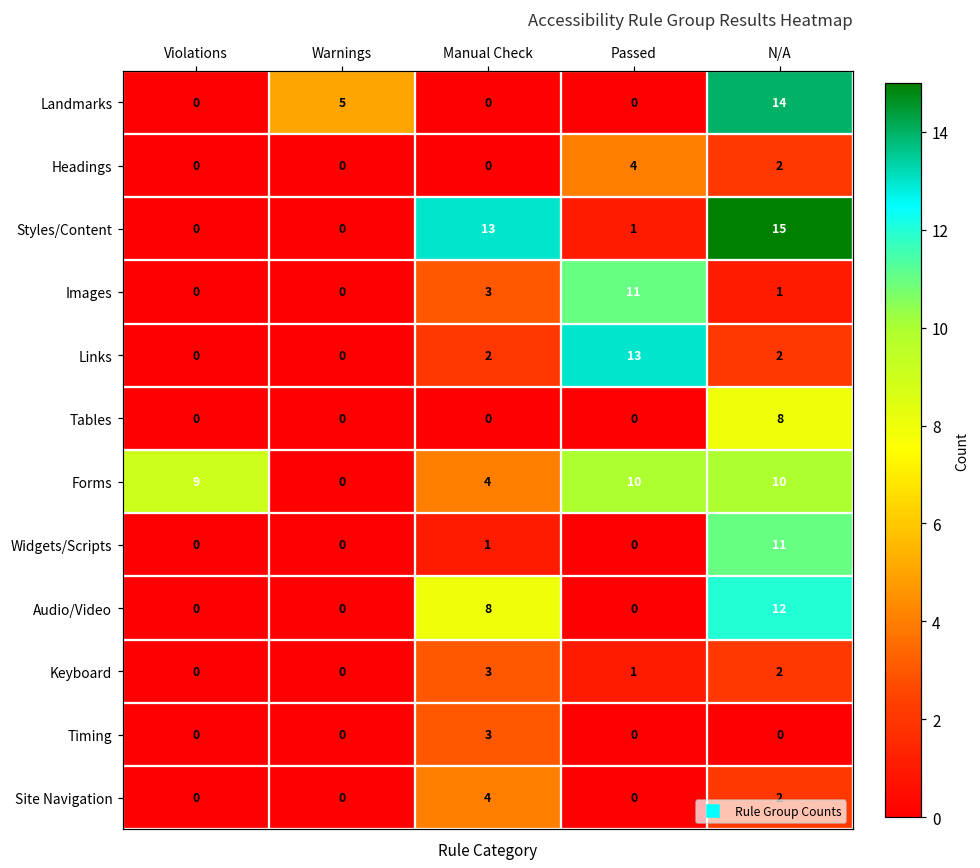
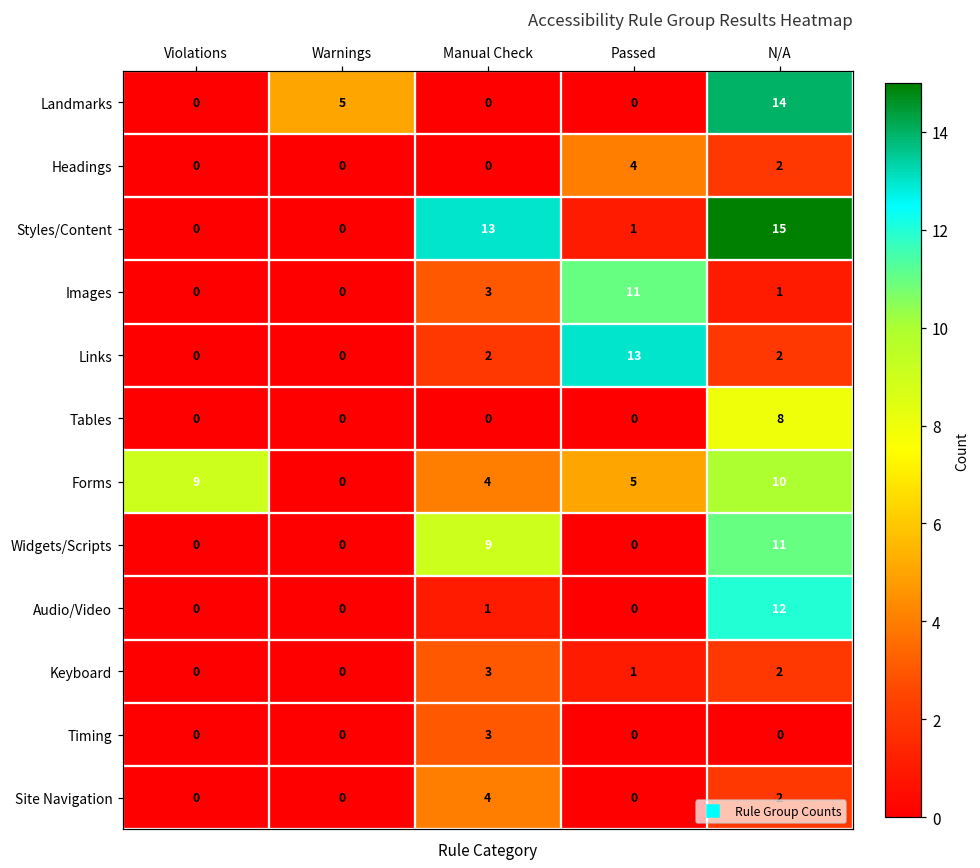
  {
    "Landmarks": {
      "Violations": 0,
      "Warnings": 5,
      "Manual Check": 0,
      "Passed": 0,
      "N/A": 14
    },
    "Headings": {
      "Violations": 0,
      "Warnings": 0,
      "Manual Check": 0,
      "Passed": 4,
      "N/A": 2
    },
    "Styles/Content": {
      "Violations": 0,
      "Warnings": 0,
      "Manual Check": 13,
      "Passed": 1,
      "N/A": 15
    },
    "Images": {
      "Violations": 0,
      "Warnings": 0,
      "Manual Check": 3,
      "Passed": 11,
      "N/A": 1
    },
    "Links": {
      "Violations": 0,
      "Warnings": 0,
      "Manual Check": 2,
      "Passed": 13,
      "N/A": 2
    },
    "Tables": {
      "Violations": 0,
      "Warnings": 0,
      "Manual Check": 0,
      "Passed": 0,
      "N/A": 8
    },
    "Forms": {
      "Violations": 9,
      "Warnings": 0,
      "Manual Check": 4,
-     "Passed": 10,
+     "Passed": 5,
      "N/A": 10
    },
    "Widgets/Scripts": {
      "Violations": 0,
      "Warnings": 0,
-     "Manual Check": 1,
+     "Manual Check": 9,
      "Passed": 0,
      "N/A": 11
    },
    "Audio/Video": {
      "Violations": 0,
      "Warnings": 0,
-     "Manual Check": 8,
+     "Manual Check": 1,
      "Passed": 0,
      "N/A": 12
    },
    "Keyboard": {
      "Violations": 0,
      "Warnings": 0,
      "Manual Check": 3,
      "Passed": 1,
      "N/A": 2
    },
    "Timing": {
      "Violations": 0,
      "Warnings": 0,
      "Manual Check": 3,
      "Passed": 0,
      "N/A": 0
    },
    "Site Navigation": {
      "Violations": 0,
      "Warnings": 0,
      "Manual Check": 4,
      "Passed": 0
    }
  }
